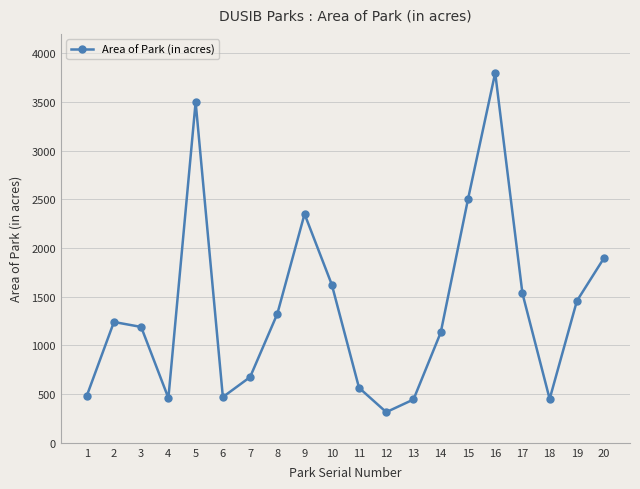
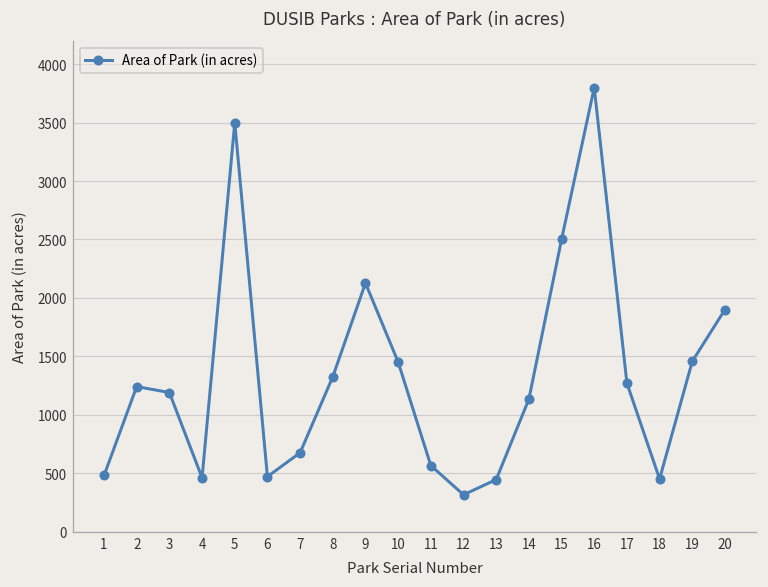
  {
    "1": 500,
    "2": 1200,
    "3": 1200,
    "4": 500,
    "5": 3500,
    "6": 500,
    "7": 700,
    "8": 1300,
-   "9": 2400,
-   "10": 1600,
+   "9": 2100,
+   "10": 1500,
    "11": 600,
    "12": 300,
    "13": 400,
    "14": 1100,
    "15": 2500,
    "16": 3800,
-   "17": 1500,
+   "17": 1300,
    "18": 500,
    "19": 1500,
    "20": 1900
  }
